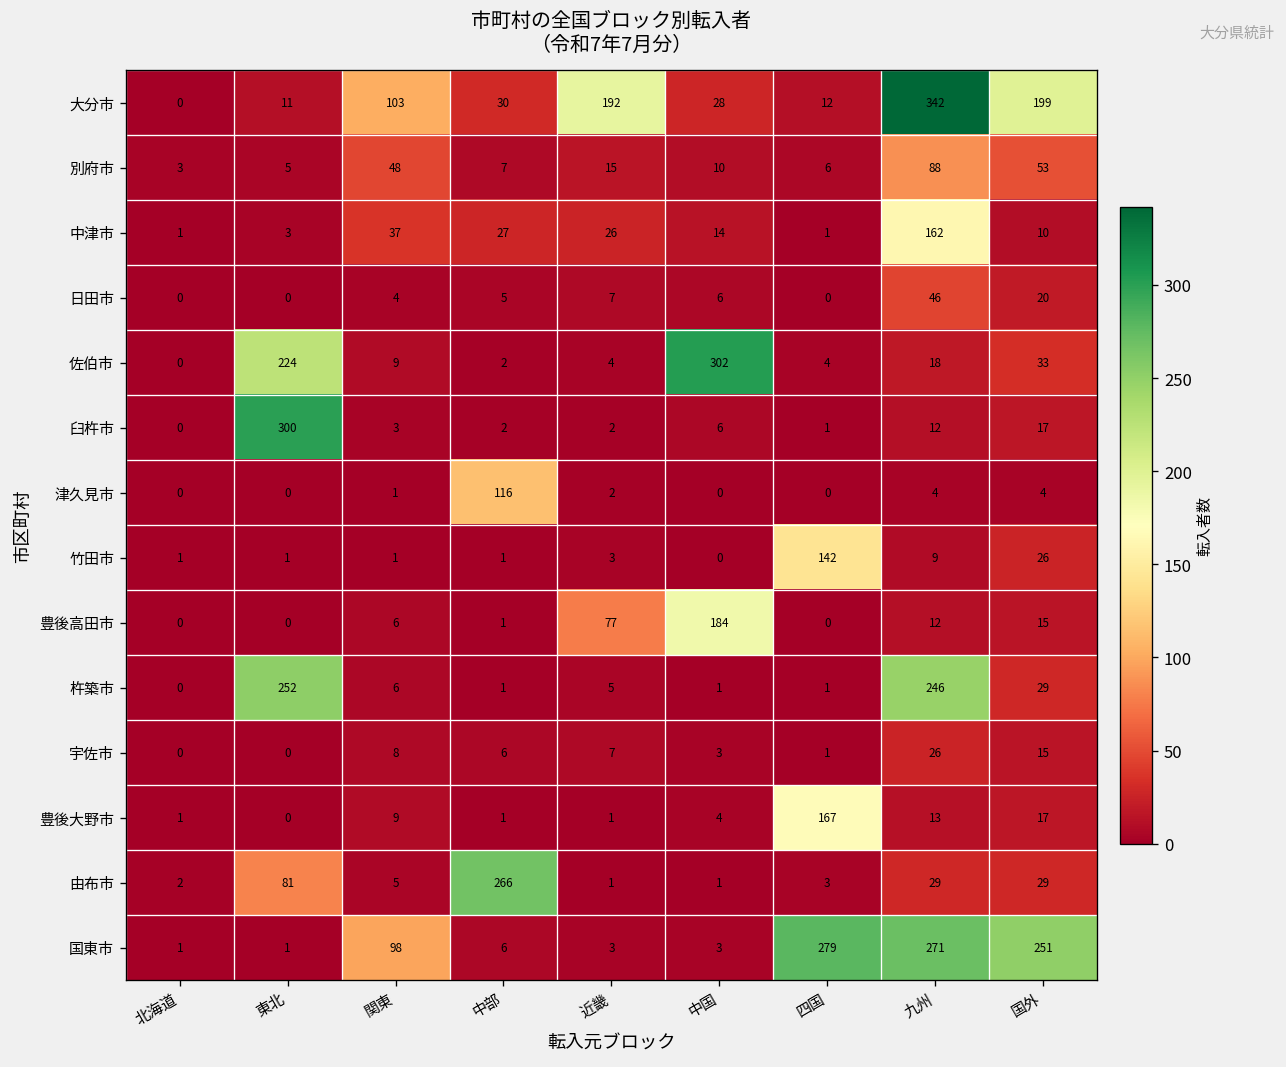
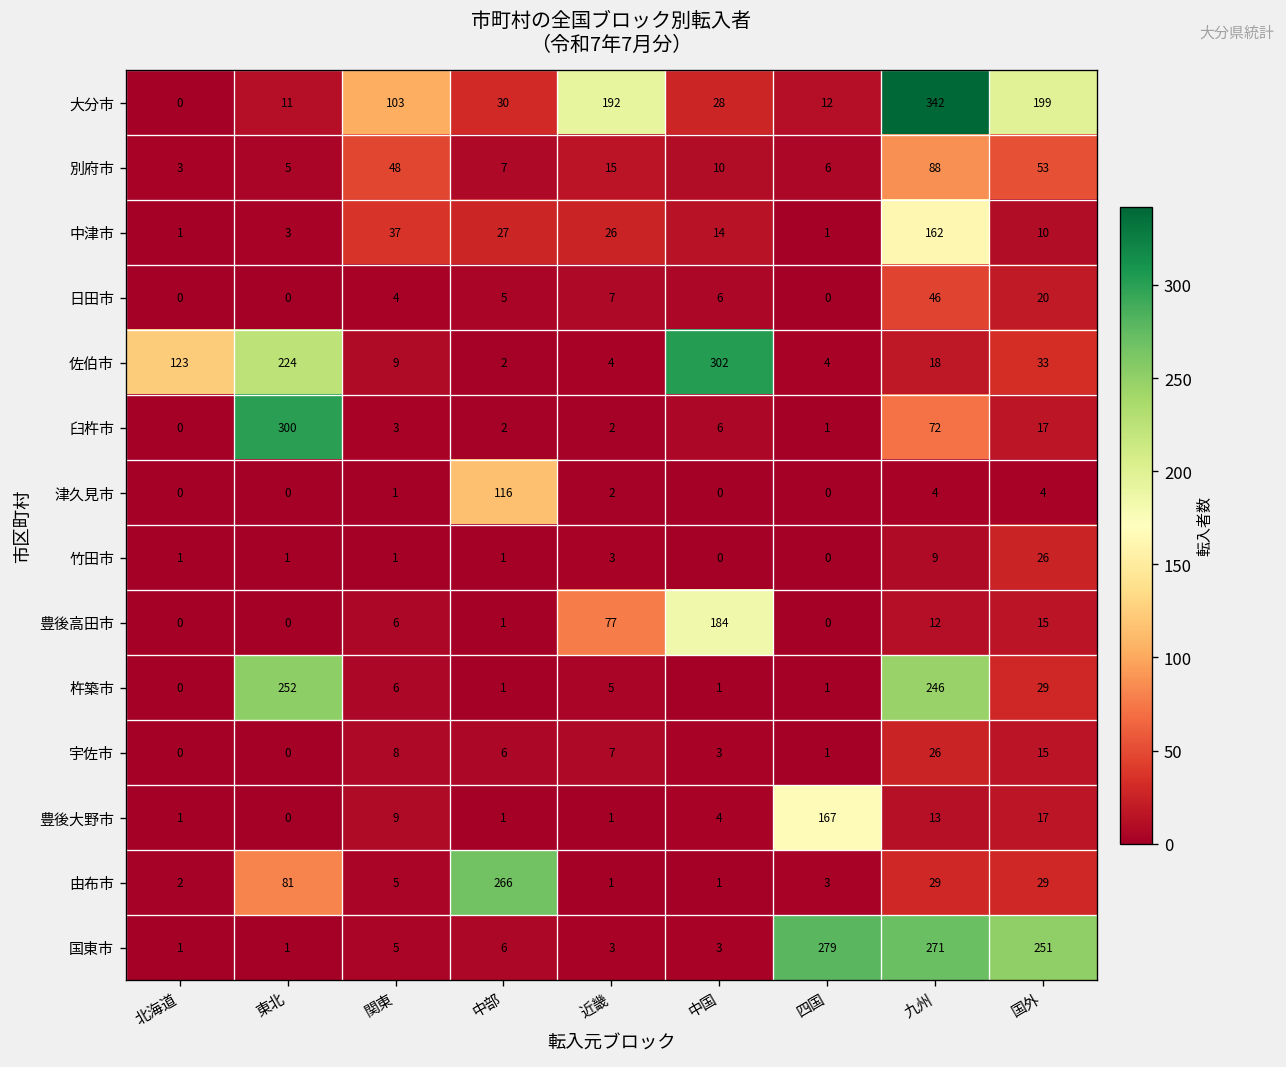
  {
    "大分市": {
      "北海道": 0,
      "東北": 11,
      "関東": 103,
      "中部": 30,
      "近畿": 192,
      "中国": 28,
      "四国": 12,
      "九州": 342,
      "国外": 199
    },
    "別府市": {
      "北海道": 3,
      "東北": 5,
      "関東": 48,
      "中部": 7,
      "近畿": 15,
      "中国": 10,
      "四国": 6,
      "九州": 88,
      "国外": 53
    },
    "中津市": {
      "北海道": 1,
      "東北": 3,
      "関東": 37,
      "中部": 27,
      "近畿": 26,
      "中国": 14,
      "四国": 1,
      "九州": 162,
      "国外": 10
    },
    "日田市": {
      "北海道": 0,
      "東北": 0,
      "関東": 4,
      "中部": 5,
      "近畿": 7,
      "中国": 6,
      "四国": 0,
      "九州": 46,
      "国外": 20
    },
    "佐伯市": {
-     "北海道": 0,
+     "北海道": 123,
      "東北": 224,
      "関東": 9,
      "中部": 2,
      "近畿": 4,
      "中国": 302,
      "四国": 4,
      "九州": 18,
      "国外": 33
    },
    "臼杵市": {
      "北海道": 0,
      "東北": 300,
      "関東": 3,
      "中部": 2,
      "近畿": 2,
      "中国": 6,
      "四国": 1,
-     "九州": 12,
+     "九州": 72,
      "国外": 17
    },
    "津久見市": {
      "北海道": 0,
      "東北": 0,
      "関東": 1,
      "中部": 116,
      "近畿": 2,
      "中国": 0,
      "四国": 0,
      "九州": 4,
      "国外": 4
    },
    "竹田市": {
      "北海道": 1,
      "東北": 1,
      "関東": 1,
      "中部": 1,
      "近畿": 3,
      "中国": 0,
-     "四国": 142,
+     "四国": 0,
      "九州": 9,
      "国外": 26
    },
    "豊後高田市": {
      "北海道": 0,
      "東北": 0,
      "関東": 6,
      "中部": 1,
      "近畿": 77,
      "中国": 184,
      "四国": 0,
      "九州": 12,
      "国外": 15
    },
    "杵築市": {
      "北海道": 0,
      "東北": 252,
      "関東": 6,
      "中部": 1,
      "近畿": 5,
      "中国": 1,
      "四国": 1,
      "九州": 246,
      "国外": 29
    },
    "宇佐市": {
      "北海道": 0,
      "東北": 0,
      "関東": 8,
      "中部": 6,
      "近畿": 7,
      "中国": 3,
      "四国": 1,
      "九州": 26,
      "国外": 15
    },
    "豊後大野市": {
      "北海道": 1,
      "東北": 0,
      "関東": 9,
      "中部": 1,
      "近畿": 1,
      "中国": 4,
      "四国": 167,
      "九州": 13,
      "国外": 17
    },
    "由布市": {
      "北海道": 2,
      "東北": 81,
      "関東": 5,
      "中部": 266,
      "近畿": 1,
      "中国": 1,
      "四国": 3,
      "九州": 29,
      "国外": 29
    },
    "国東市": {
      "北海道": 1,
      "東北": 1,
-     "関東": 98,
+     "関東": 5,
      "中部": 6,
      "近畿": 3,
      "中国": 3,
      "四国": 279,
      "九州": 271,
      "国外": 251
    }
  }
